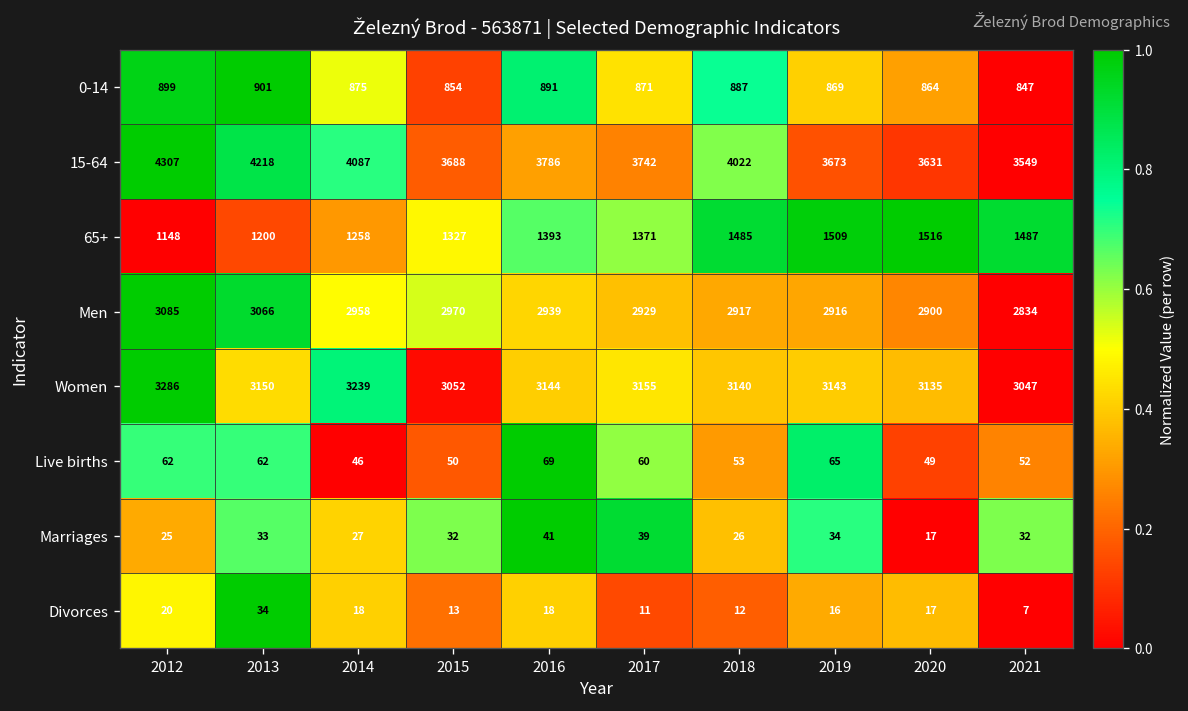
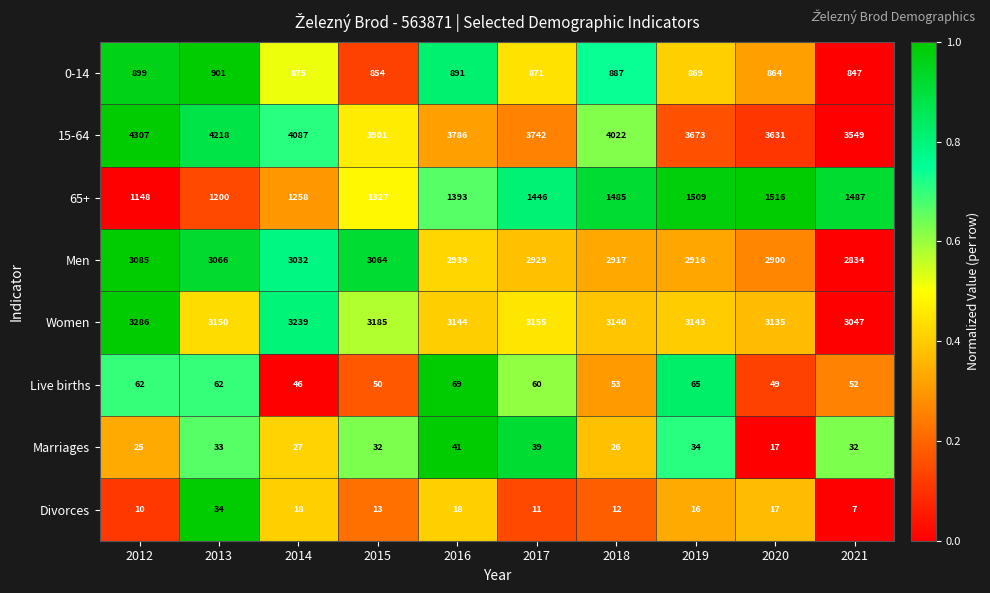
  {
    "0-14": {
      "2012": 899,
      "2013": 901,
      "2014": 875,
      "2015": 854,
      "2016": 891,
      "2017": 871,
      "2018": 887,
      "2019": 869,
      "2020": 864,
      "2021": 847
    },
    "15-64": {
      "2012": 4307,
      "2013": 4218,
      "2014": 4087,
-     "2015": 3688,
+     "2015": 3901,
      "2016": 3786,
      "2017": 3742,
      "2018": 4022,
      "2019": 3673,
      "2020": 3631,
      "2021": 3549
    },
    "65+": {
      "2012": 1148,
      "2013": 1200,
      "2014": 1258,
      "2015": 1327,
      "2016": 1393,
-     "2017": 1371,
+     "2017": 1446,
      "2018": 1485,
      "2019": 1509,
      "2020": 1516,
      "2021": 1487
    },
    "Men": {
      "2012": 3085,
      "2013": 3066,
-     "2014": 2958,
-     "2015": 2970,
+     "2014": 3032,
+     "2015": 3064,
      "2016": 2939,
      "2017": 2929,
      "2018": 2917,
      "2019": 2916,
      "2020": 2900,
      "2021": 2834
    },
    "Women": {
      "2012": 3286,
      "2013": 3150,
      "2014": 3239,
-     "2015": 3052,
+     "2015": 3185,
      "2016": 3144,
      "2017": 3155,
      "2018": 3140,
      "2019": 3143,
      "2020": 3135,
      "2021": 3047
    },
    "Live births": {
      "2012": 62,
      "2013": 62,
      "2014": 46,
      "2015": 50,
      "2016": 69,
      "2017": 60,
      "2018": 53,
      "2019": 65,
      "2020": 49,
      "2021": 52
    },
    "Marriages": {
      "2012": 25,
      "2013": 33,
      "2014": 27,
      "2015": 32,
      "2016": 41,
      "2017": 39,
      "2018": 26,
      "2019": 34,
      "2020": 17,
      "2021": 32
    },
    "Divorces": {
-     "2012": 20,
+     "2012": 10,
      "2013": 34,
      "2014": 18,
      "2015": 13,
      "2016": 18,
      "2017": 11,
      "2018": 12,
      "2019": 16,
      "2020": 17,
      "2021": 7
    }
  }
